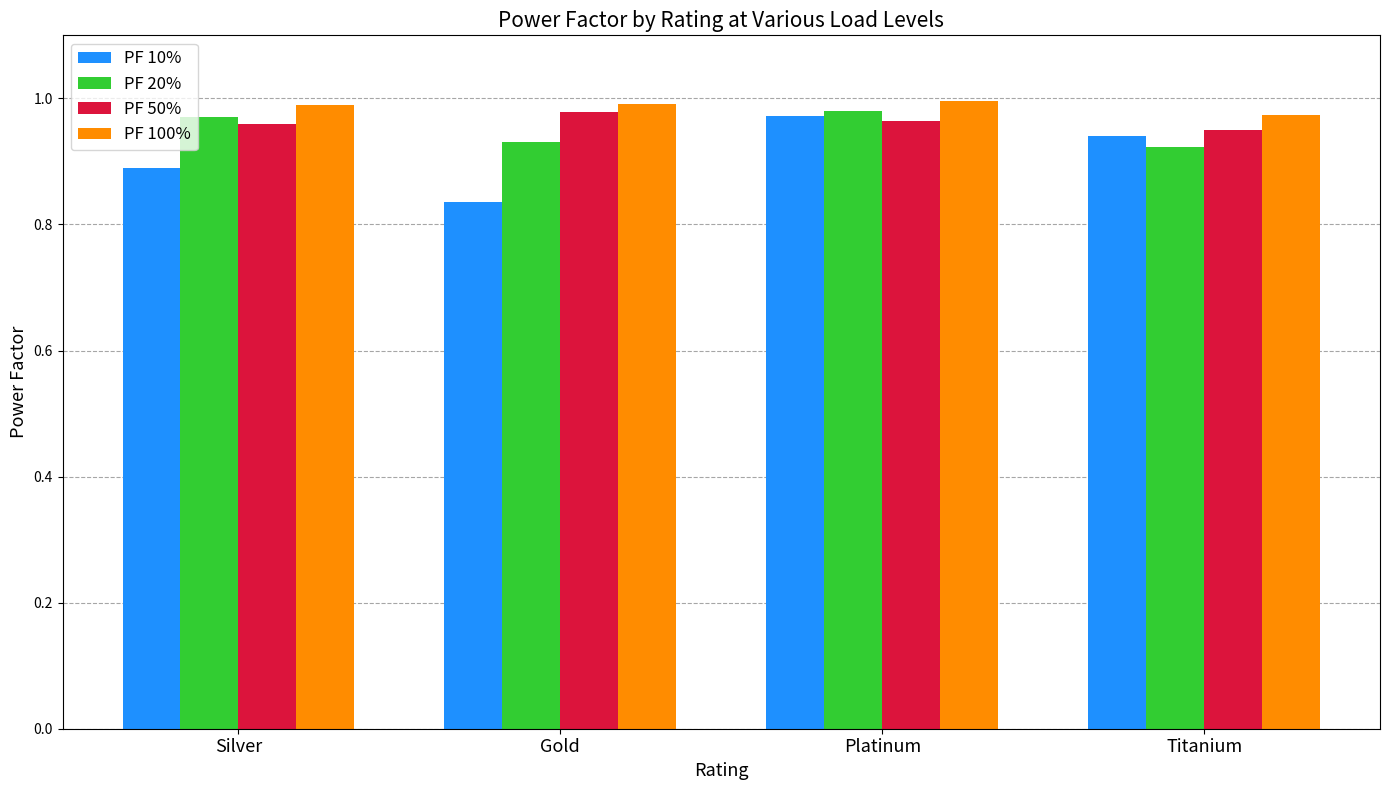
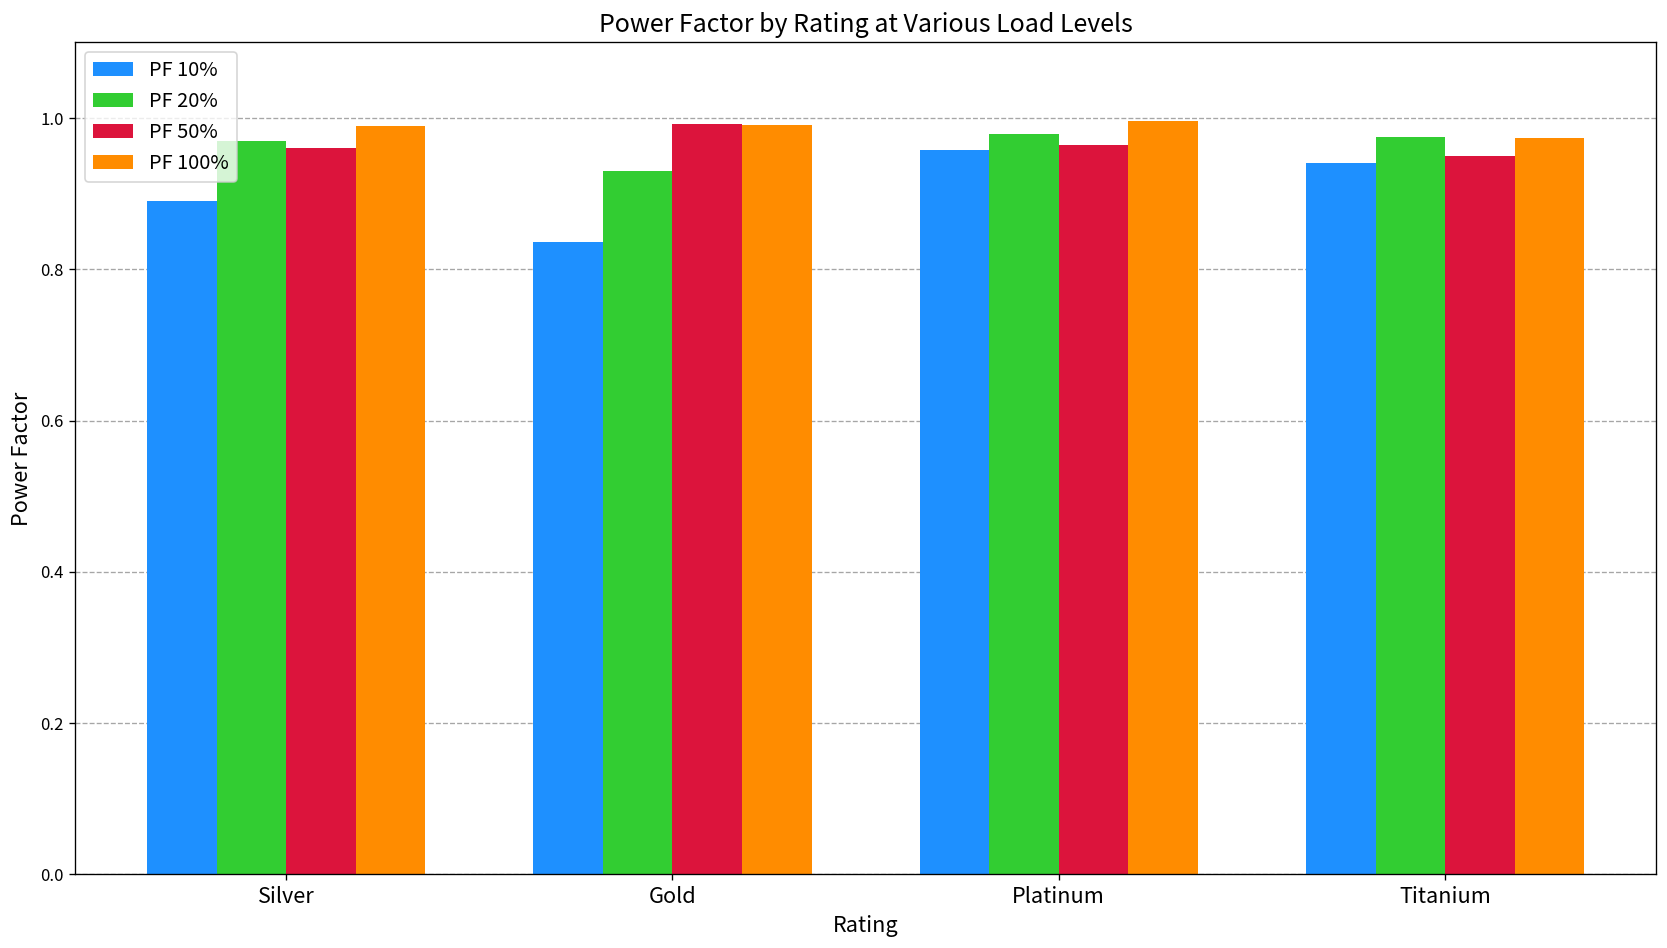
  {
    "PF 10%": {
      "Silver": 0.89,
      "Gold": 0.84,
-     "Platinum": 0.97,
+     "Platinum": 0.96,
      "Titanium": 0.94
    },
    "PF 20%": {
      "Silver": 0.97,
      "Gold": 0.93,
      "Platinum": 0.98,
-     "Titanium": 0.92
+     "Titanium": 0.98
    },
    "PF 50%": {
      "Silver": 0.96,
-     "Gold": 0.98,
+     "Gold": 0.99,
      "Platinum": 0.96,
      "Titanium": 0.95
    },
    "PF 100%": {
      "Silver": 0.99,
      "Gold": 0.99,
      "Platinum": 1.00,
      "Titanium": 0.97
    }
  }
